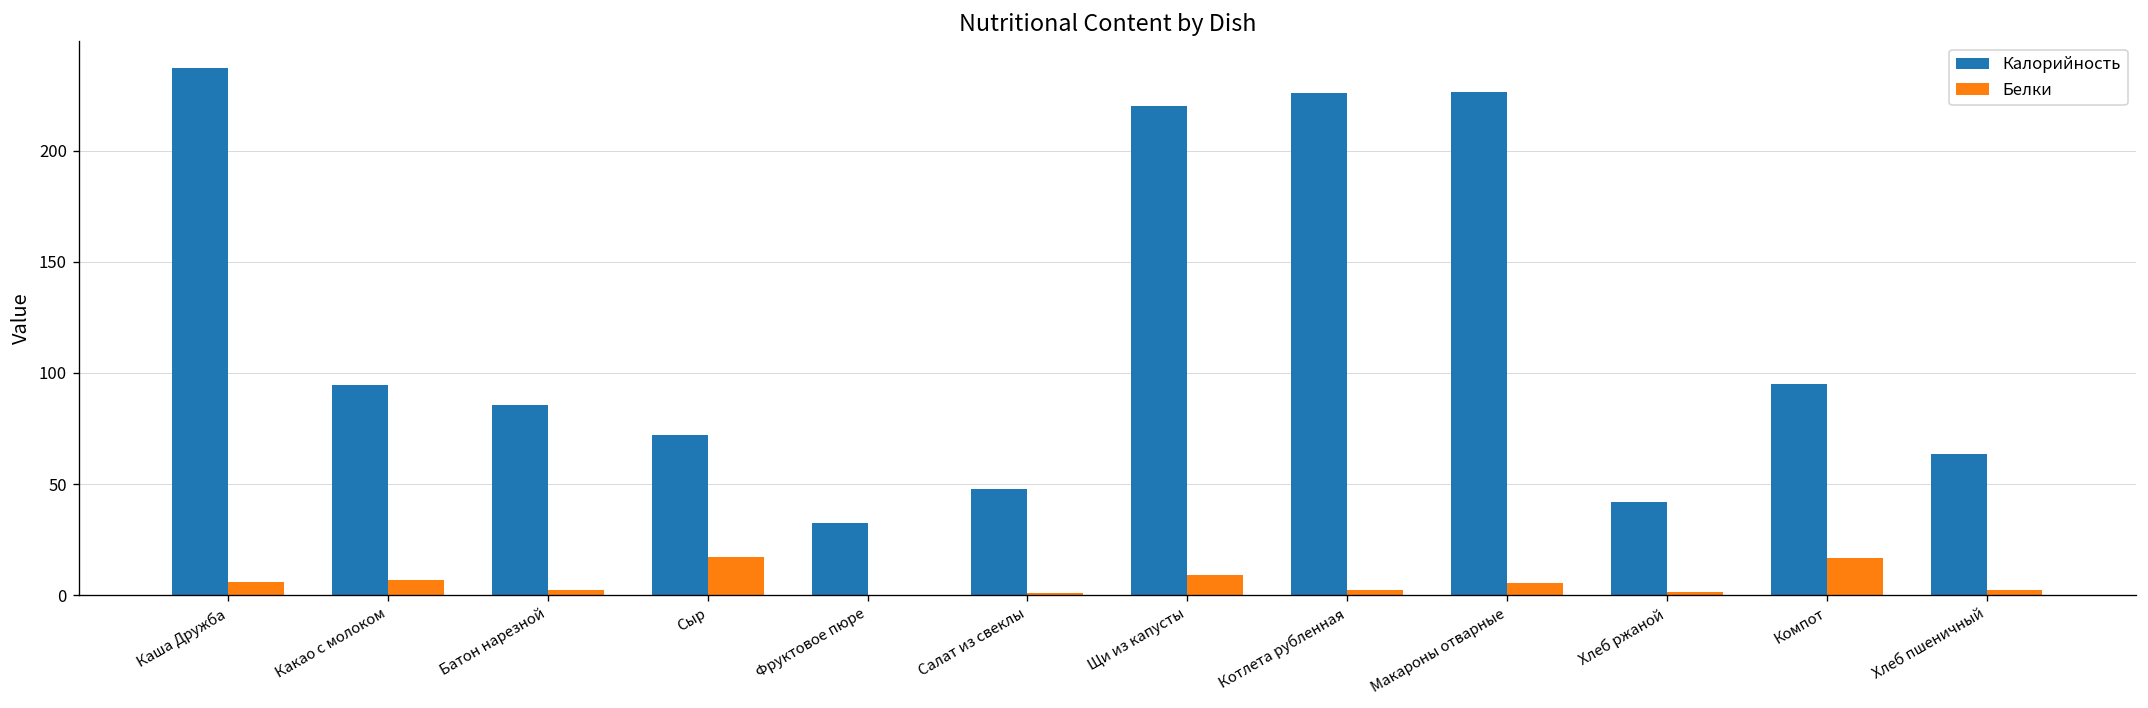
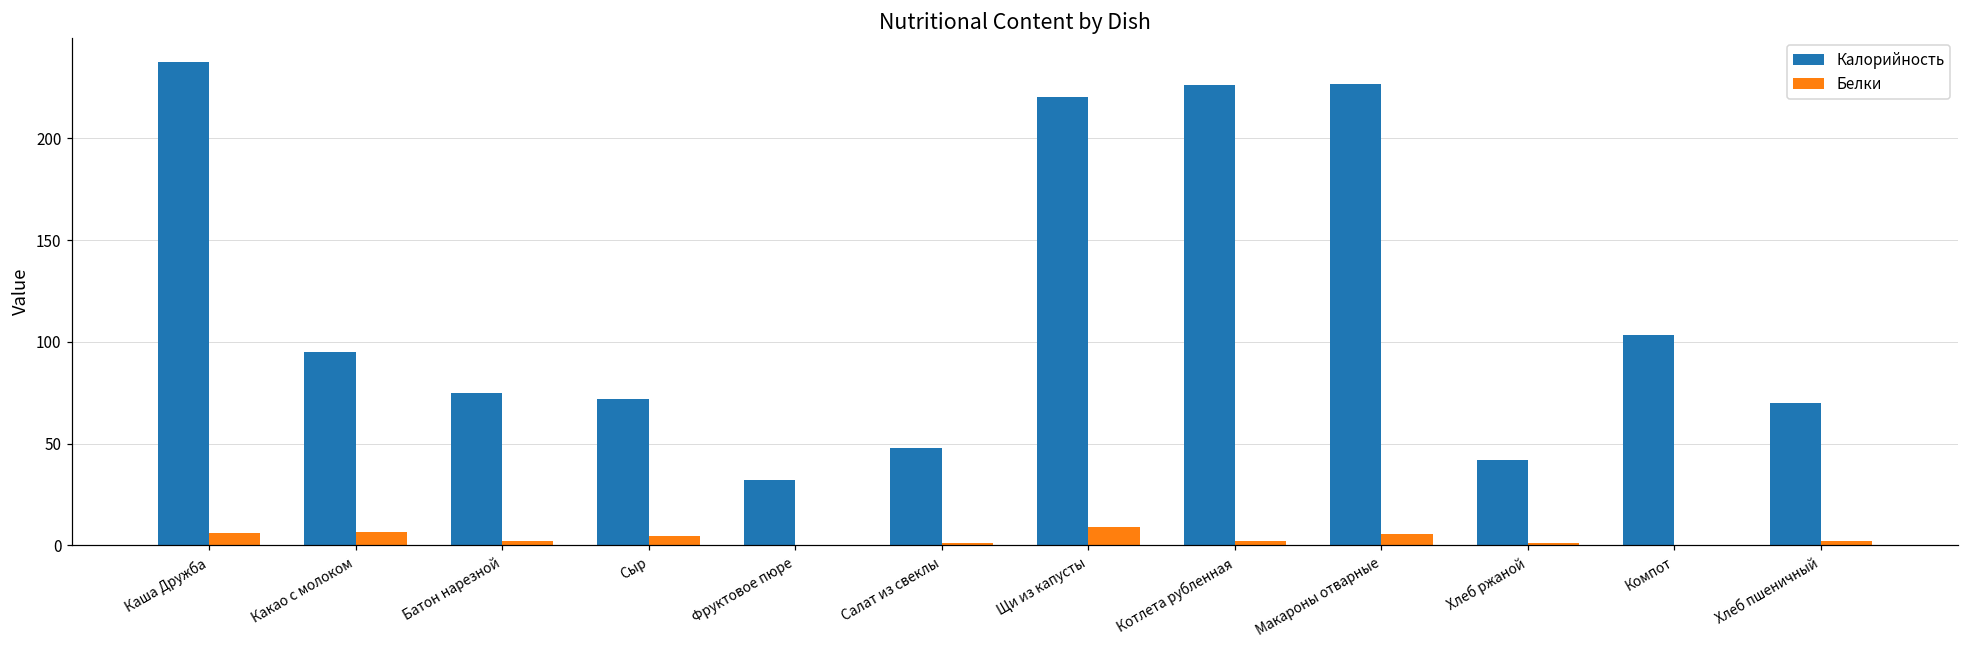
  {
    "Калорийность": {
      "Каша Дружба": 238,
      "Какао с молоком": 95,
-     "Батон нарезной": 86,
+     "Батон нарезной": 75,
      "Сыр": 72,
      "Фруктовое пюре": 32,
      "Салат из свеклы": 48,
      "Щи из капусты": 220,
      "Котлета рубленная": 226,
      "Макароны отварные": 227,
      "Хлеб ржаной": 42,
-     "Компот": 95,
-     "Хлеб пшеничный": 63
+     "Компот": 103,
+     "Хлеб пшеничный": 70
    },
    "Белки": {
      "Каша Дружба": 6,
      "Какао с молоком": 7,
      "Батон нарезной": 2,
-     "Сыр": 17,
+     "Сыр": 5,
      "Фруктовое пюре": 0,
      "Щи из капусты": 9,
      "Котлета рубленная": 2,
      "Макароны отварные": 6,
      "Хлеб ржаной": 1,
-     "Компот": 17,
+     "Компот": 0,
      "Хлеб пшеничный": 2
    }
  }
